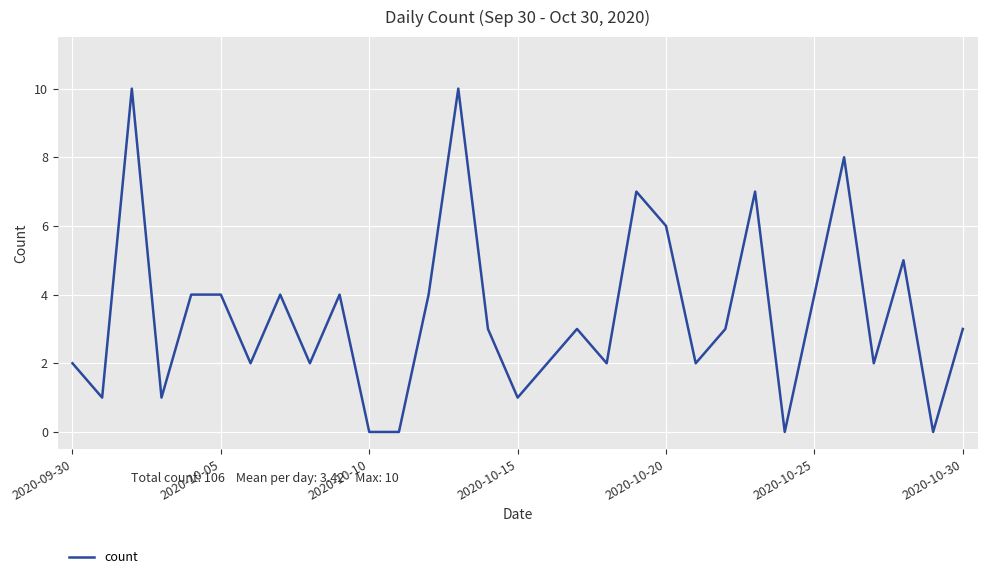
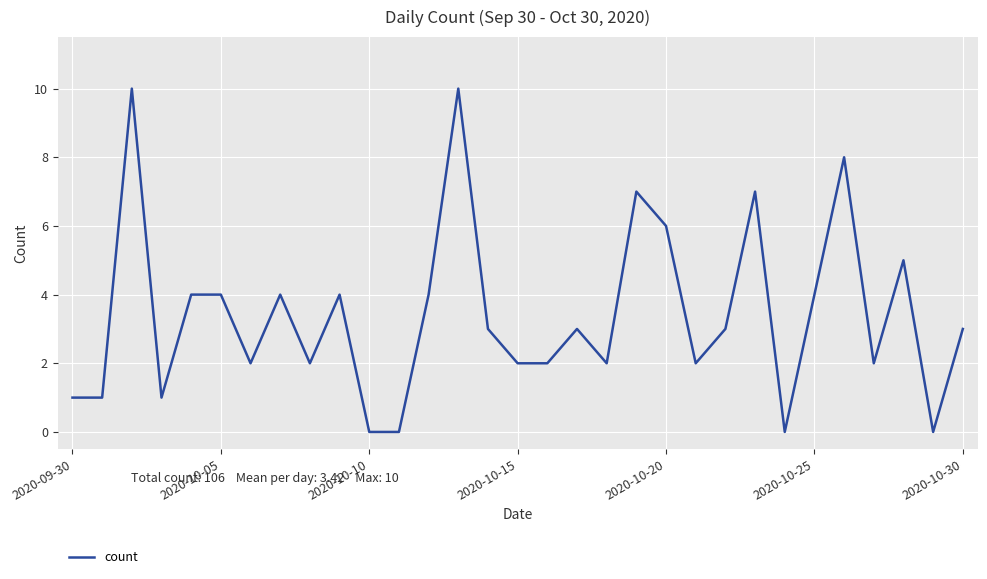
  {
-   "2020-09-30": 2,
+   "2020-09-30": 1,
    "2020-10-05": 4,
    "2020-10-10": 0,
-   "2020-10-15": 1,
+   "2020-10-15": 2,
    "2020-10-20": 6,
    "2020-10-25": 4,
    "2020-10-30": 3
  }
